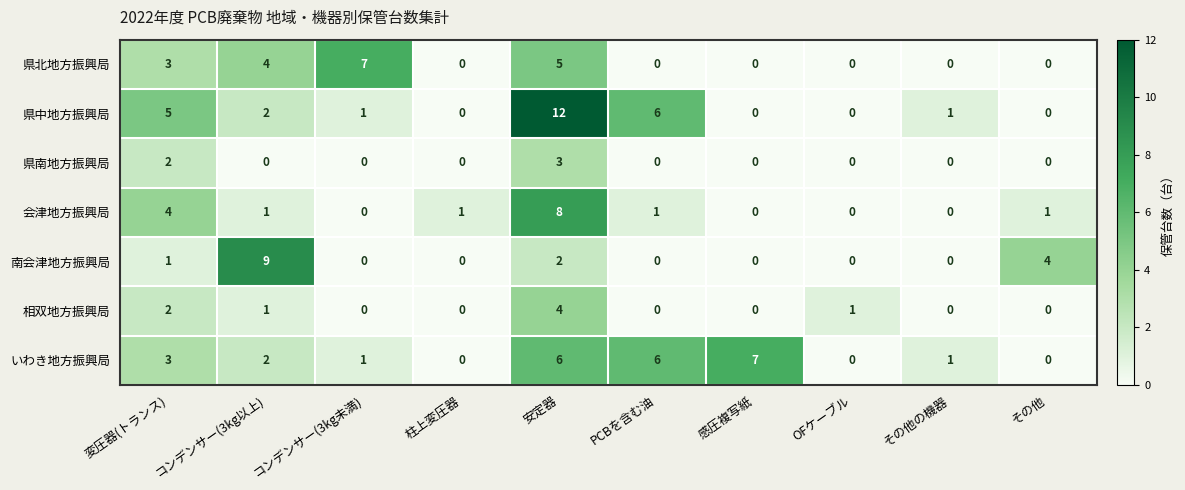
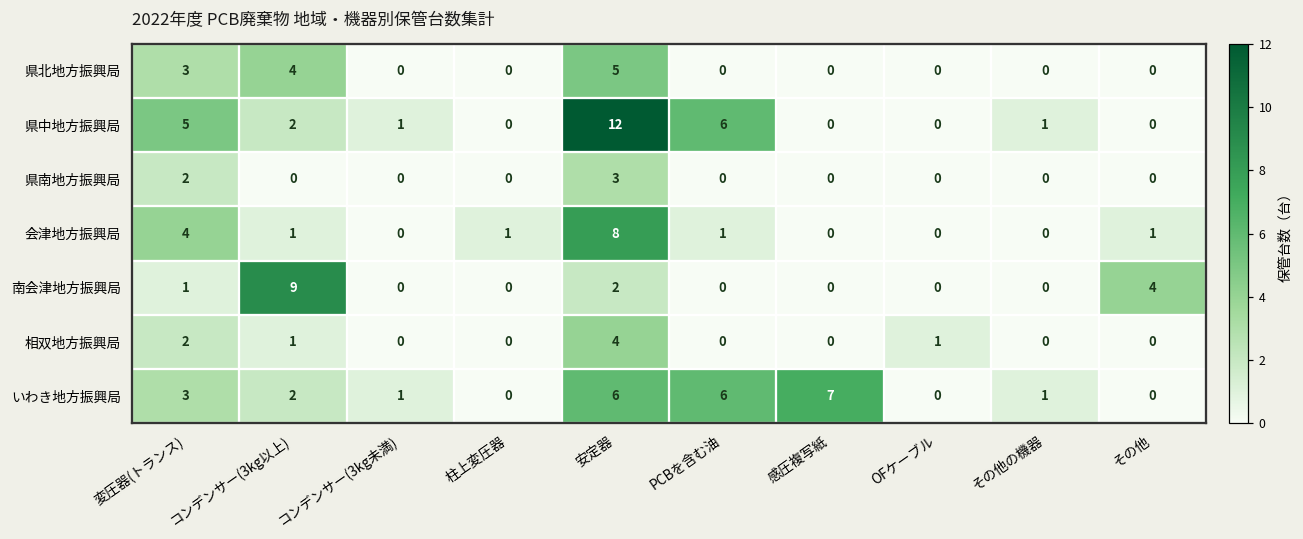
  {
    "県北地方振興局": {
      "変圧器(トランス)": 3,
      "コンデンサー(3kg以上)": 4,
-     "コンデンサー(3kg未満)": 7,
+     "コンデンサー(3kg未満)": 0,
      "柱上変圧器": 0,
      "安定器": 5,
      "PCBを含む油": 0,
      "感圧複写紙": 0,
      "OFケーブル": 0,
      "その他の機器": 0,
      "その他": 0
    },
    "県中地方振興局": {
      "変圧器(トランス)": 5,
      "コンデンサー(3kg以上)": 2,
      "コンデンサー(3kg未満)": 1,
      "柱上変圧器": 0,
      "安定器": 12,
      "PCBを含む油": 6,
      "感圧複写紙": 0,
      "OFケーブル": 0,
      "その他の機器": 1,
      "その他": 0
    },
    "県南地方振興局": {
      "変圧器(トランス)": 2,
      "コンデンサー(3kg以上)": 0,
      "コンデンサー(3kg未満)": 0,
      "柱上変圧器": 0,
      "安定器": 3,
      "PCBを含む油": 0,
      "感圧複写紙": 0,
      "OFケーブル": 0,
      "その他の機器": 0,
      "その他": 0
    },
    "会津地方振興局": {
      "変圧器(トランス)": 4,
      "コンデンサー(3kg以上)": 1,
      "コンデンサー(3kg未満)": 0,
      "柱上変圧器": 1,
      "安定器": 8,
      "PCBを含む油": 1,
      "感圧複写紙": 0,
      "OFケーブル": 0,
      "その他の機器": 0,
      "その他": 1
    },
    "南会津地方振興局": {
      "変圧器(トランス)": 1,
      "コンデンサー(3kg以上)": 9,
      "コンデンサー(3kg未満)": 0,
      "柱上変圧器": 0,
      "安定器": 2,
      "PCBを含む油": 0,
      "感圧複写紙": 0,
      "OFケーブル": 0,
      "その他の機器": 0,
      "その他": 4
    },
    "相双地方振興局": {
      "変圧器(トランス)": 2,
      "コンデンサー(3kg以上)": 1,
      "コンデンサー(3kg未満)": 0,
      "柱上変圧器": 0,
      "安定器": 4,
      "PCBを含む油": 0,
      "感圧複写紙": 0,
      "OFケーブル": 1,
      "その他の機器": 0,
      "その他": 0
    },
    "いわき地方振興局": {
      "変圧器(トランス)": 3,
      "コンデンサー(3kg以上)": 2,
      "コンデンサー(3kg未満)": 1,
      "柱上変圧器": 0,
      "安定器": 6,
      "PCBを含む油": 6,
      "感圧複写紙": 7,
      "OFケーブル": 0,
      "その他の機器": 1,
      "その他": 0
    }
  }
